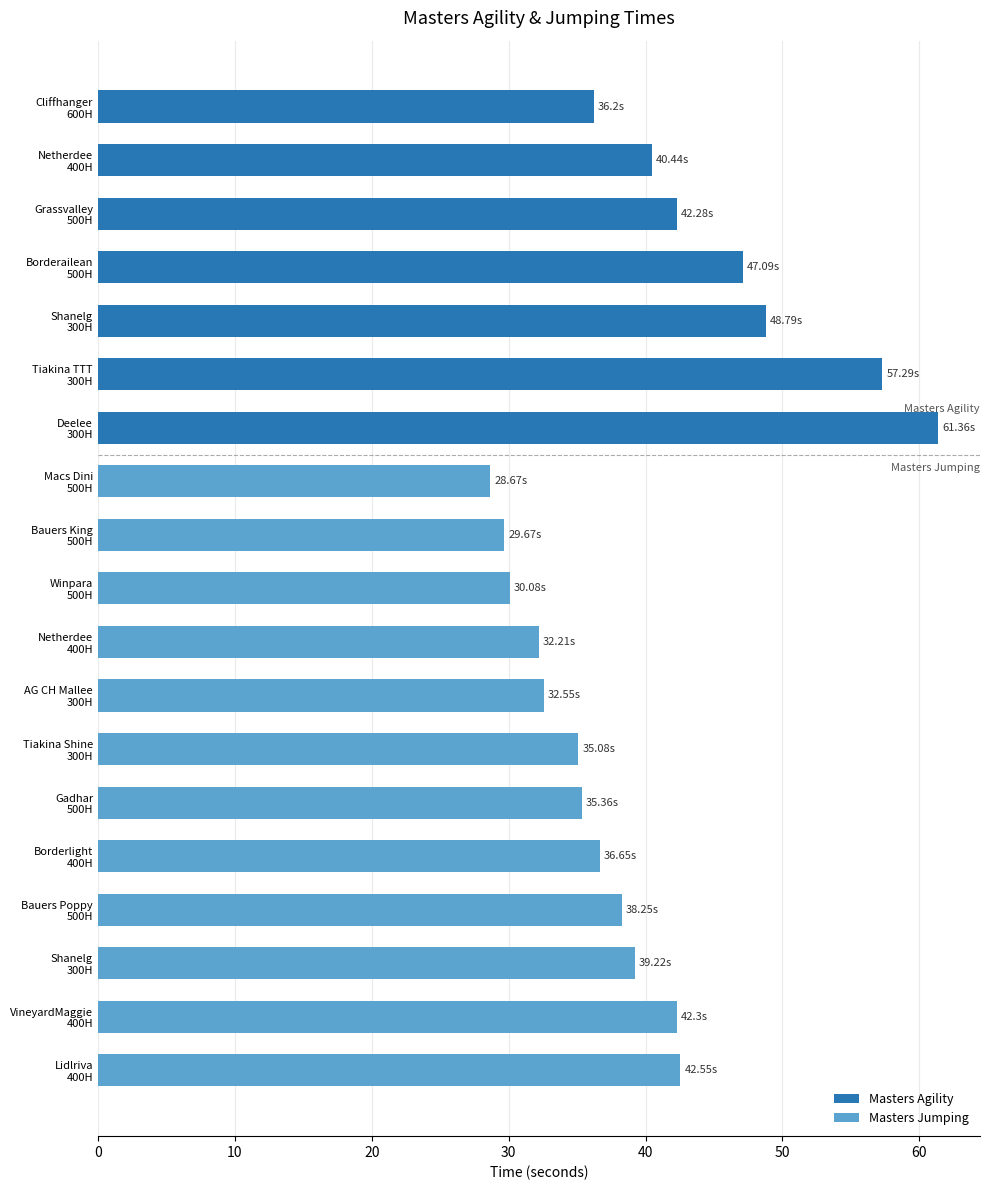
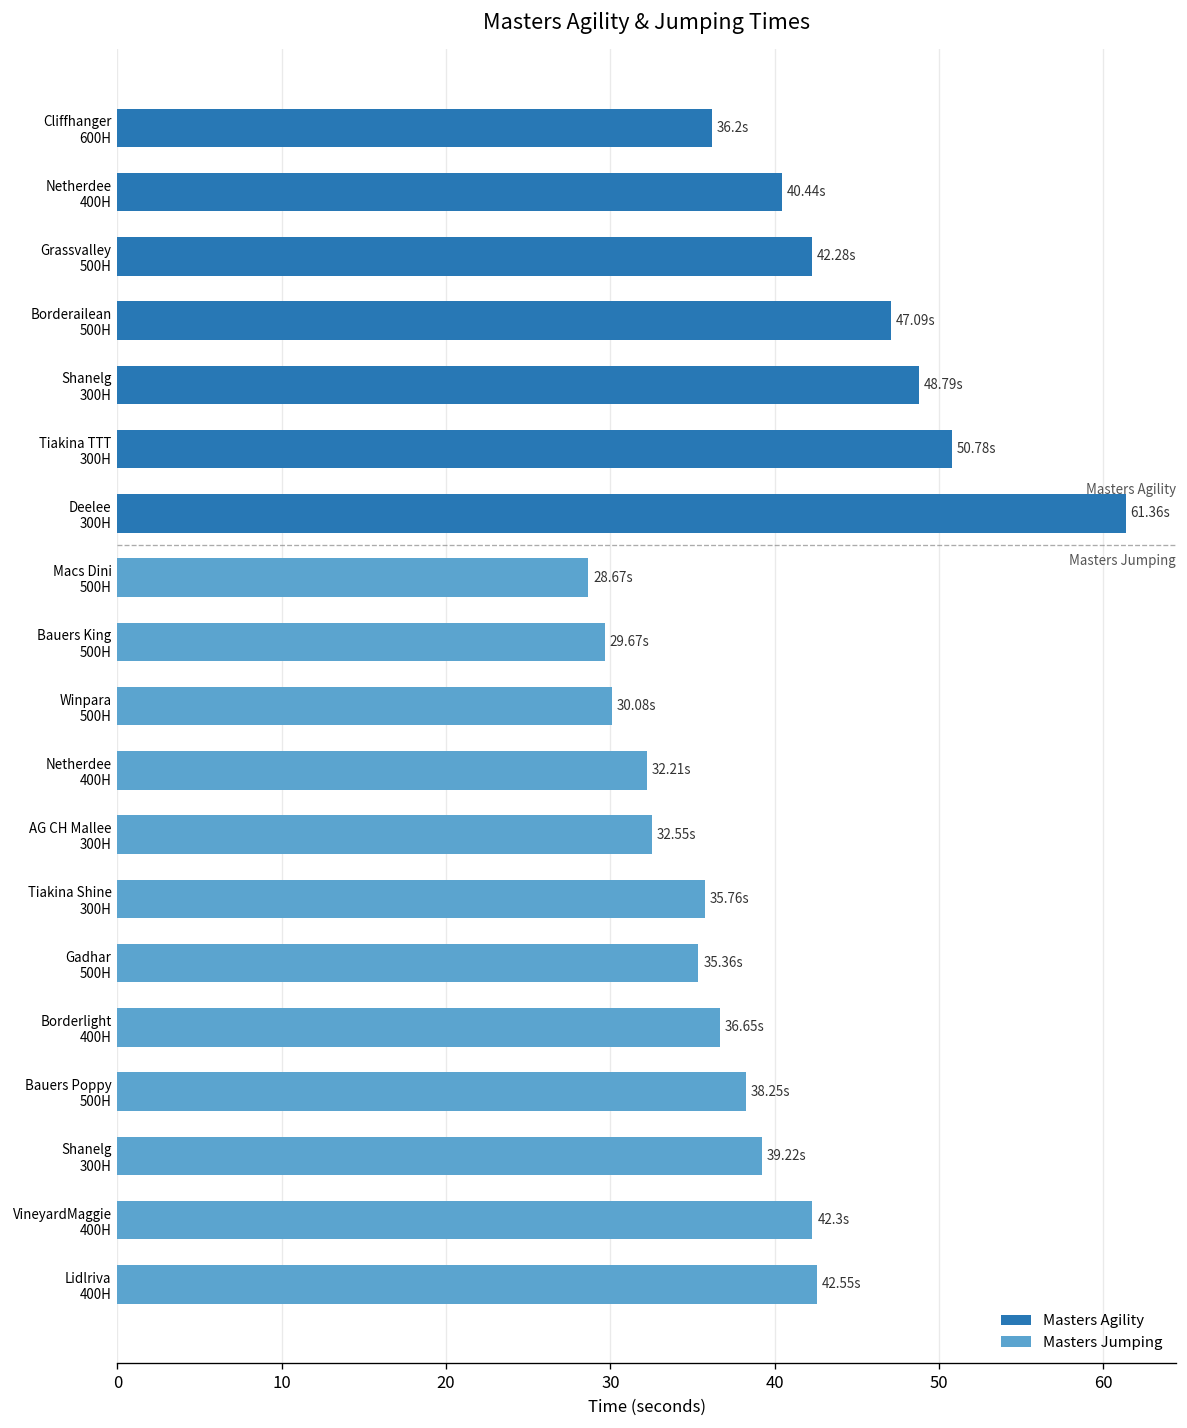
  {
    "Masters Agility": {
      "Cliffhanger 600H": "36.2s",
      "Netherdee 400H": "40.44s",
      "Grassvalley 500H": "42.28s",
      "Borderailean 500H": "47.09s",
      "Shanelg 300H": "48.79s",
-     "Tiakina TTT 300H": "57.29s",
+     "Tiakina TTT 300H": "50.78s",
      "Deelee 300H": "61.36s"
    },
    "Masters Jumping": {
      "Macs Dini 500H": "28.67s",
      "Bauers King 500H": "29.67s",
      "Winpara 500H": "30.08s",
      "Netherdee 400H": "32.21s",
      "AG CH Mallee 300H": "32.55s",
-     "Tiakina Shine 300H": "35.08s",
+     "Tiakina Shine 300H": "35.76s",
      "Gadhar 500H": "35.36s",
      "Borderlight 400H": "36.65s",
      "Bauers Poppy 500H": "38.25s",
      "Shanelg 300H": "39.22s",
      "VineyardMaggie 400H": "42.3s",
      "Lidlriva 400H": "42.55s"
    }
  }
